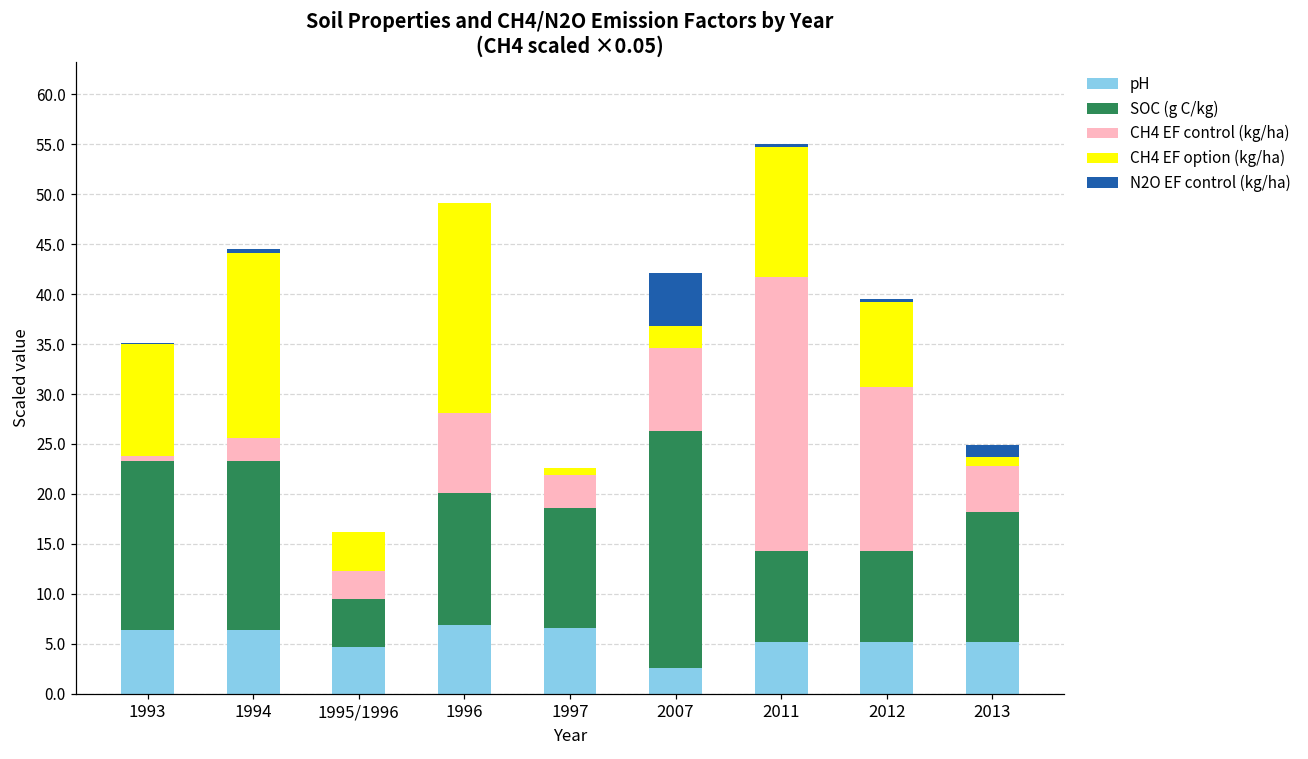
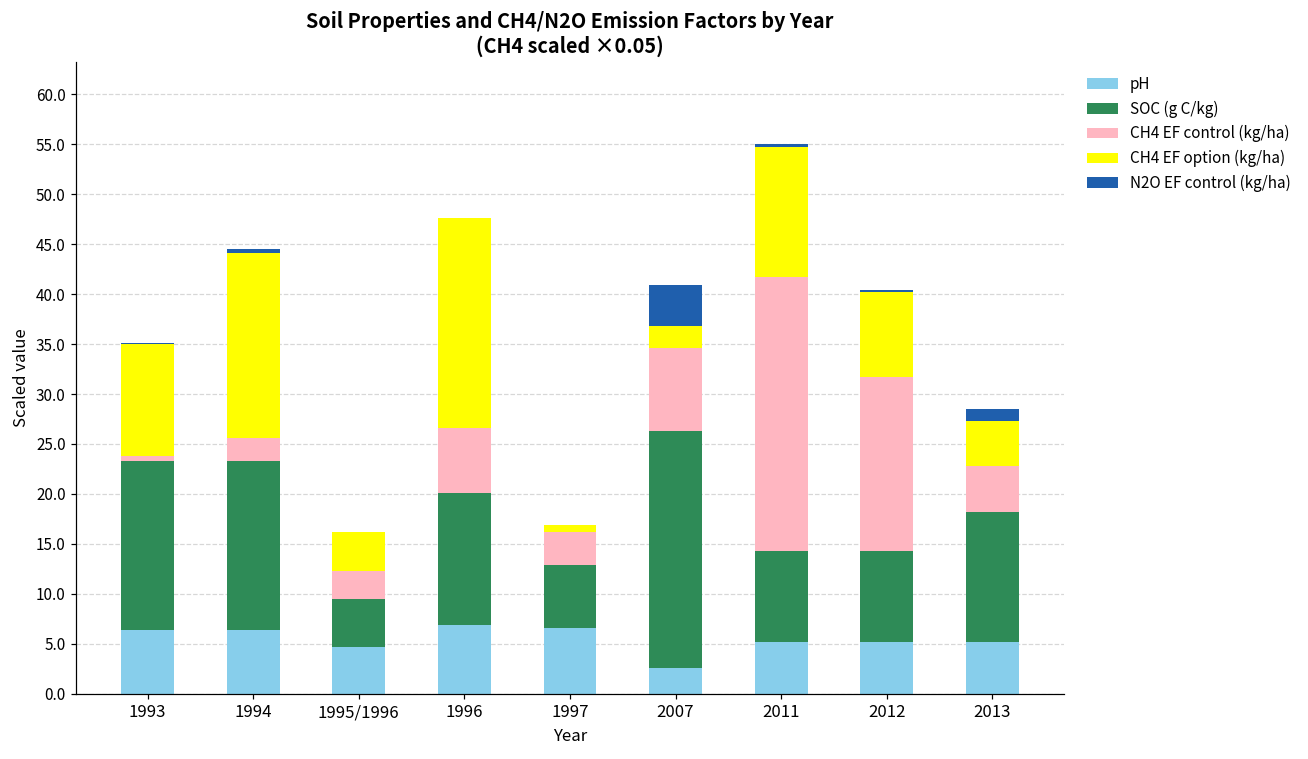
  {
    "pH": {
      "1993": 6,
      "1994": 6,
      "1995/1996": 5,
      "1996": 7,
      "1997": 7,
      "2007": 3,
      "2011": 5,
      "2012": 5,
      "2013": 5
    },
    "SOC (g C/kg)": {
      "1993": 17,
      "1994": 17,
      "1995/1996": 5,
      "1996": 13,
-     "1997": 12,
+     "1997": 6,
      "2007": 24,
      "2011": 9,
      "2012": 9,
      "2013": 13
    },
    "CH4 EF control (kg/ha)": {
      "1993": 1,
      "1994": 2,
      "1995/1996": 3,
-     "1996": 8,
+     "1996": 7,
      "1997": 3,
      "2007": 8,
      "2011": 28,
-     "2012": 16.5,
+     "2012": 17.4,
      "2013": 5
    },
    "CH4 EF option (kg/ha)": {
      "1993": 11,
      "1994": 19,
      "1995/1996": 4,
      "1996": 21,
      "1997": 1,
      "2007": 2,
      "2011": 13,
      "2012": 9,
-     "2013": 1
+     "2013": 5
    },
    "N2O EF control (kg/ha)": {
      "1994": 0,
      "1995/1996": 0,
      "1996": 0,
      "1997": 0,
-     "2007": 5,
+     "2007": 4,
      "2013": 1
    }
  }
